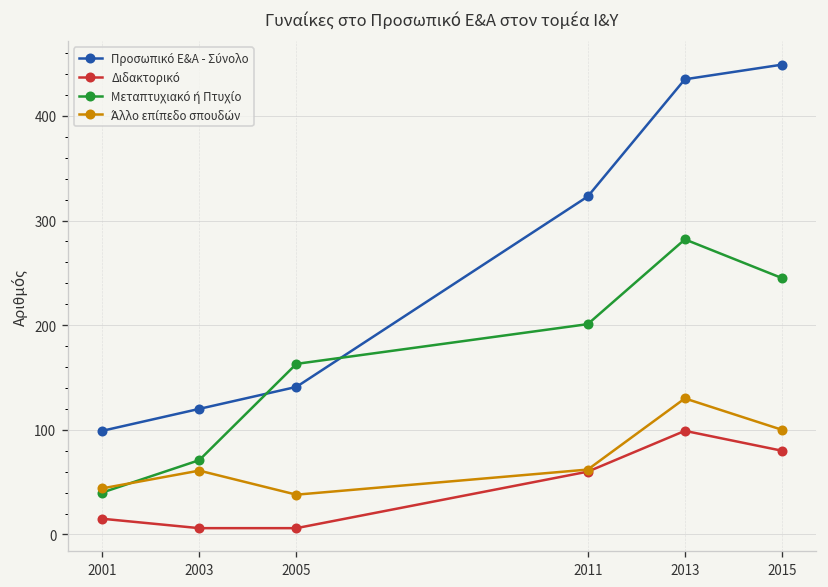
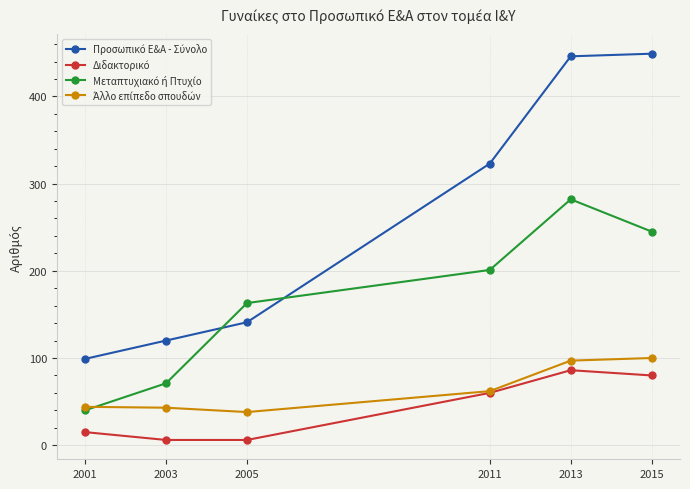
  {
    "Προσωπικό Ε&Α - Σύνολο": {
      "2001": 100,
      "2003": 120,
      "2005": 140,
      "2011": 320,
-     "2013": 440,
+     "2013": 450,
      "2015": 450
    },
    "Διδακτορικό": {
      "2001": 20,
      "2003": 10,
      "2005": 10,
-     "2013": 100,
+     "2013": 90,
      "2015": 80
    },
    "Μεταπτυχιακό ή Πτυχίο": {
      "2001": 40,
      "2003": 70,
      "2005": 160,
      "2011": 200,
      "2013": 280,
      "2015": 250
    },
    "Άλλο επίπεδο σπουδών": {
      "2001": 40,
-     "2003": 60,
+     "2003": 40,
      "2005": 40,
-     "2013": 130,
+     "2013": 100,
      "2015": 100
    }
  }
